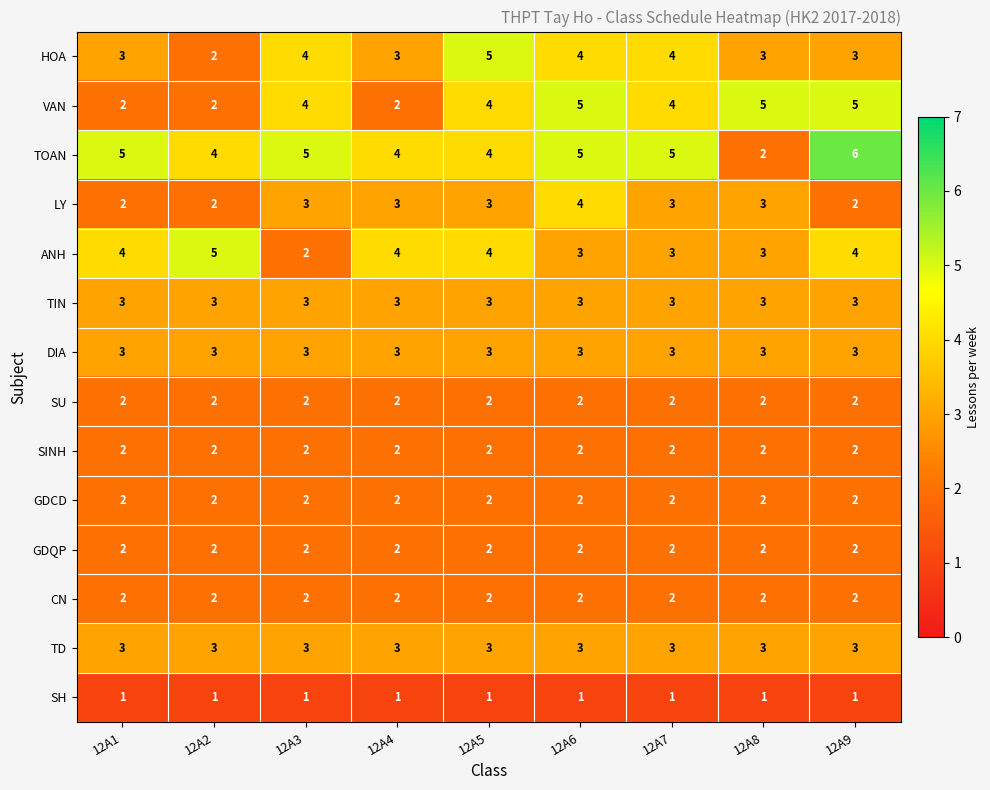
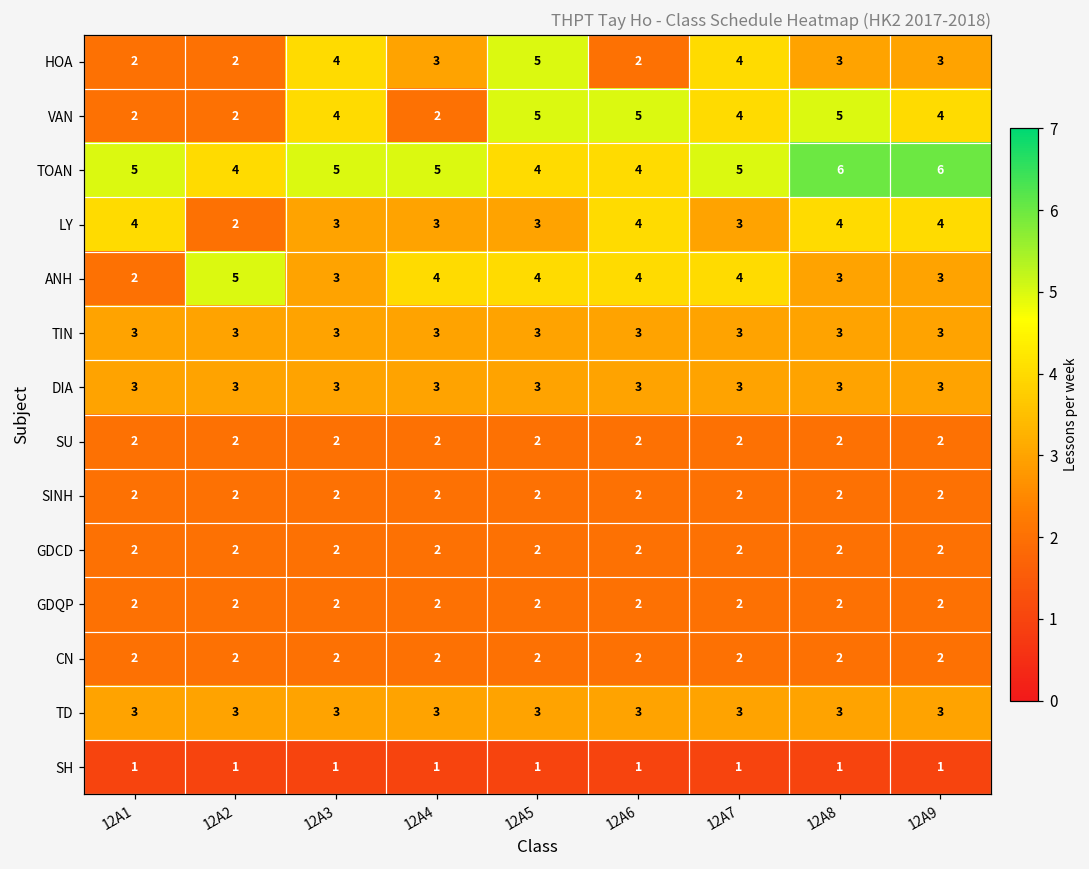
  {
    "HOA": {
-     "12A1": 3,
+     "12A1": 2,
      "12A2": 2,
      "12A3": 4,
      "12A4": 3,
      "12A5": 5,
-     "12A6": 4,
+     "12A6": 2,
      "12A7": 4,
      "12A8": 3,
      "12A9": 3
    },
    "VAN": {
      "12A1": 2,
      "12A2": 2,
      "12A3": 4,
      "12A4": 2,
-     "12A5": 4,
+     "12A5": 5,
      "12A6": 5,
      "12A7": 4,
      "12A8": 5,
-     "12A9": 5
+     "12A9": 4
    },
    "TOAN": {
      "12A1": 5,
      "12A2": 4,
      "12A3": 5,
-     "12A4": 4,
+     "12A4": 5,
      "12A5": 4,
-     "12A6": 5,
+     "12A6": 4,
      "12A7": 5,
-     "12A8": 2,
+     "12A8": 6,
      "12A9": 6
    },
    "LY": {
-     "12A1": 2,
+     "12A1": 4,
      "12A2": 2,
      "12A3": 3,
      "12A4": 3,
      "12A5": 3,
      "12A6": 4,
      "12A7": 3,
-     "12A8": 3,
-     "12A9": 2
+     "12A8": 4,
+     "12A9": 4
    },
    "ANH": {
-     "12A1": 4,
+     "12A1": 2,
      "12A2": 5,
-     "12A3": 2,
+     "12A3": 3,
      "12A4": 4,
      "12A5": 4,
-     "12A6": 3,
-     "12A7": 3,
+     "12A6": 4,
+     "12A7": 4,
      "12A8": 3,
-     "12A9": 4
+     "12A9": 3
    },
    "TIN": {
      "12A1": 3,
      "12A2": 3,
      "12A3": 3,
      "12A4": 3,
      "12A5": 3,
      "12A6": 3,
      "12A7": 3,
      "12A8": 3,
      "12A9": 3
    },
    "DIA": {
      "12A1": 3,
      "12A2": 3,
      "12A3": 3,
      "12A4": 3,
      "12A5": 3,
      "12A6": 3,
      "12A7": 3,
      "12A8": 3,
      "12A9": 3
    },
    "SU": {
      "12A1": 2,
      "12A2": 2,
      "12A3": 2,
      "12A4": 2,
      "12A5": 2,
      "12A6": 2,
      "12A7": 2,
      "12A8": 2,
      "12A9": 2
    },
    "SINH": {
      "12A1": 2,
      "12A2": 2,
      "12A3": 2,
      "12A4": 2,
      "12A5": 2,
      "12A6": 2,
      "12A7": 2,
      "12A8": 2,
      "12A9": 2
    },
    "GDCD": {
      "12A1": 2,
      "12A2": 2,
      "12A3": 2,
      "12A4": 2,
      "12A5": 2,
      "12A6": 2,
      "12A7": 2,
      "12A8": 2,
      "12A9": 2
    },
    "GDQP": {
      "12A1": 2,
      "12A2": 2,
      "12A3": 2,
      "12A4": 2,
      "12A5": 2,
      "12A6": 2,
      "12A7": 2,
      "12A8": 2,
      "12A9": 2
    },
    "CN": {
      "12A1": 2,
      "12A2": 2,
      "12A3": 2,
      "12A4": 2,
      "12A5": 2,
      "12A6": 2,
      "12A7": 2,
      "12A8": 2,
      "12A9": 2
    },
    "TD": {
      "12A1": 3,
      "12A2": 3,
      "12A3": 3,
      "12A4": 3,
      "12A5": 3,
      "12A6": 3,
      "12A7": 3,
      "12A8": 3,
      "12A9": 3
    },
    "SH": {
      "12A1": 1,
      "12A2": 1,
      "12A3": 1,
      "12A4": 1,
      "12A5": 1,
      "12A6": 1,
      "12A7": 1,
      "12A8": 1,
      "12A9": 1
    }
  }
